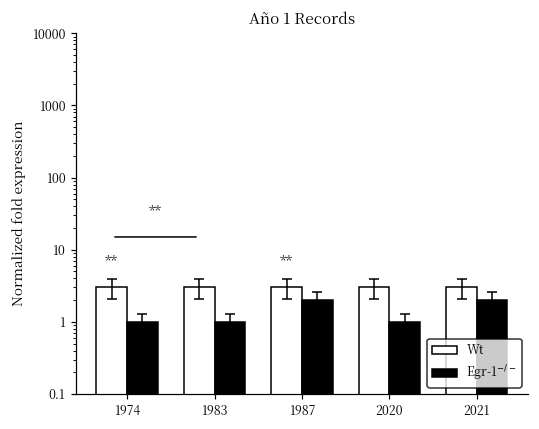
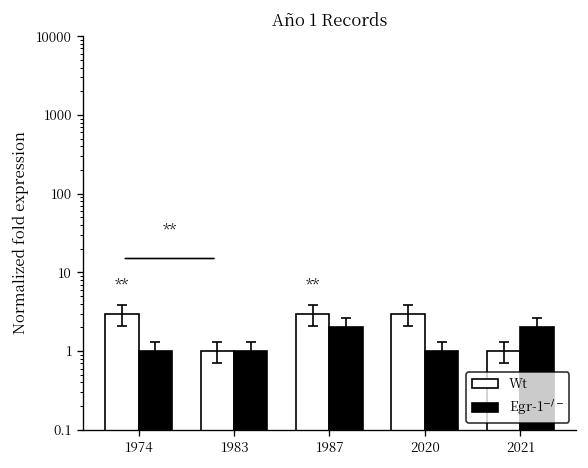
  {
    "Wt": {
      "1974": 3,
-     "1983": 3,
+     "1983": 1,
      "1987": 3,
      "2020": 3,
-     "2021": 3
+     "2021": 1
    }
  }
